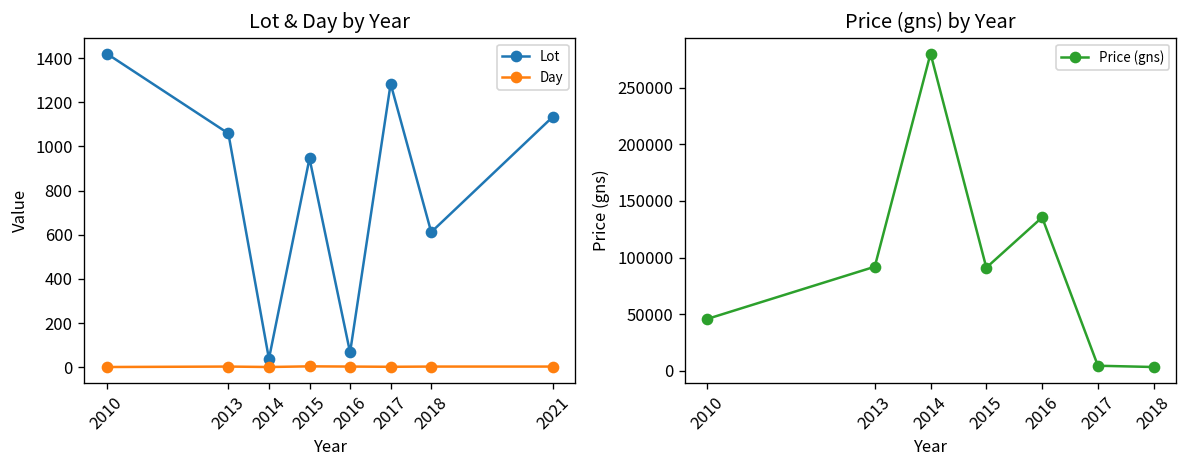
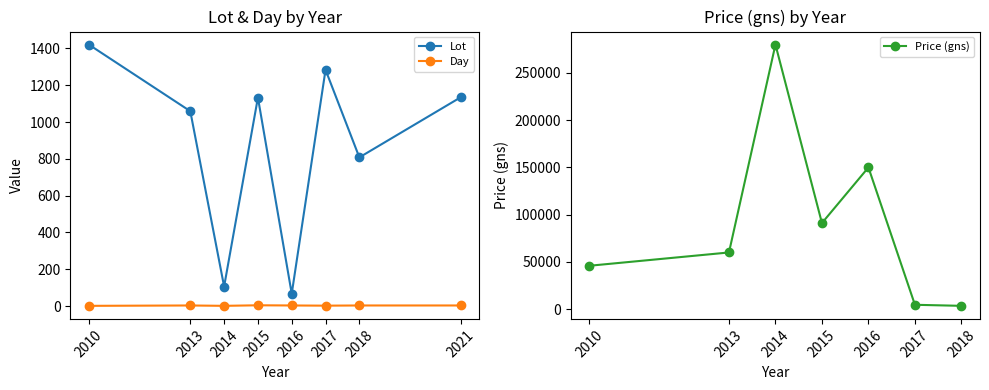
  {
    "Lot & Day by Year": {
      "Lot": {
        "2010": 1420,
        "2013": 1060,
-       "2014": 40,
-       "2015": 950,
+       "2014": 110,
+       "2015": 1130,
        "2016": 70,
        "2017": 1280,
-       "2018": 610,
+       "2018": 810,
        "2021": 1140
      },
      "Day": {
        "2010": 0,
        "2013": 0,
        "2014": 0,
        "2015": 0,
        "2016": 0,
        "2017": 0,
        "2018": 0,
        "2021": 0
      }
    },
    "Price (gns) by Year": {
      "2010": 50000,
-     "2013": 90000,
+     "2013": 60000,
      "2014": 280000,
      "2015": 90000,
-     "2016": 140000,
+     "2016": 150000,
      "2017": 0,
      "2018": 0
    }
  }
